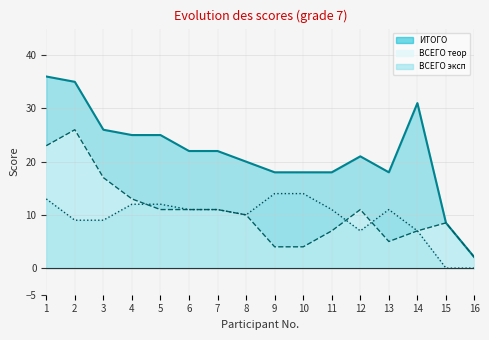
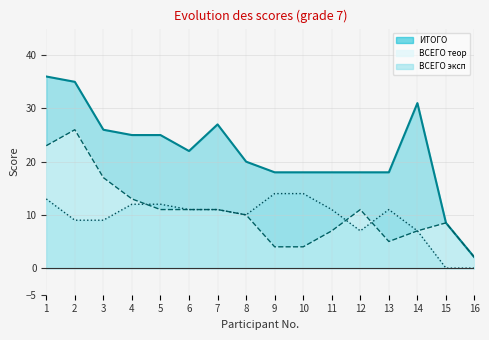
  {
    "ИТОГО": {
      "1": 36,
      "2": 35,
      "3": 26,
      "4": 25,
      "5": 25,
      "6": 22,
-     "7": 22,
+     "7": 27,
      "8": 20,
      "9": 18,
      "10": 18,
      "11": 18,
-     "12": 21,
+     "12": 18,
      "13": 18,
      "14": 31
    }
  }
